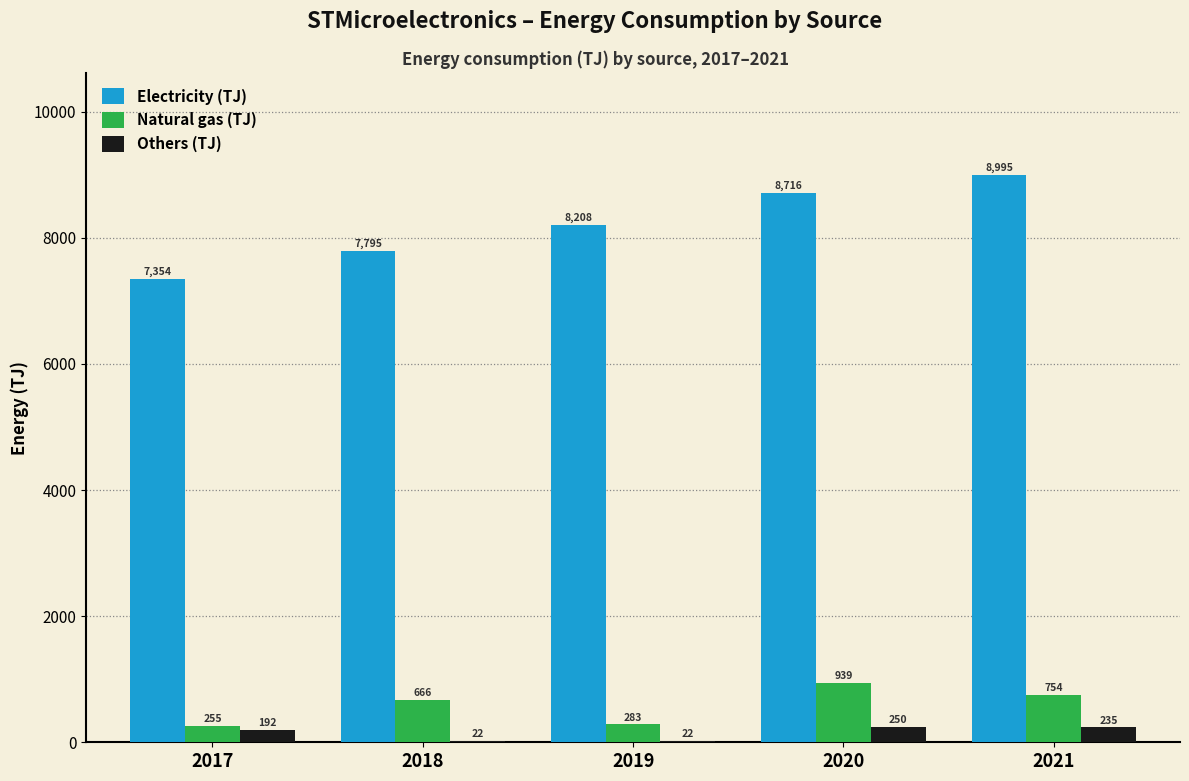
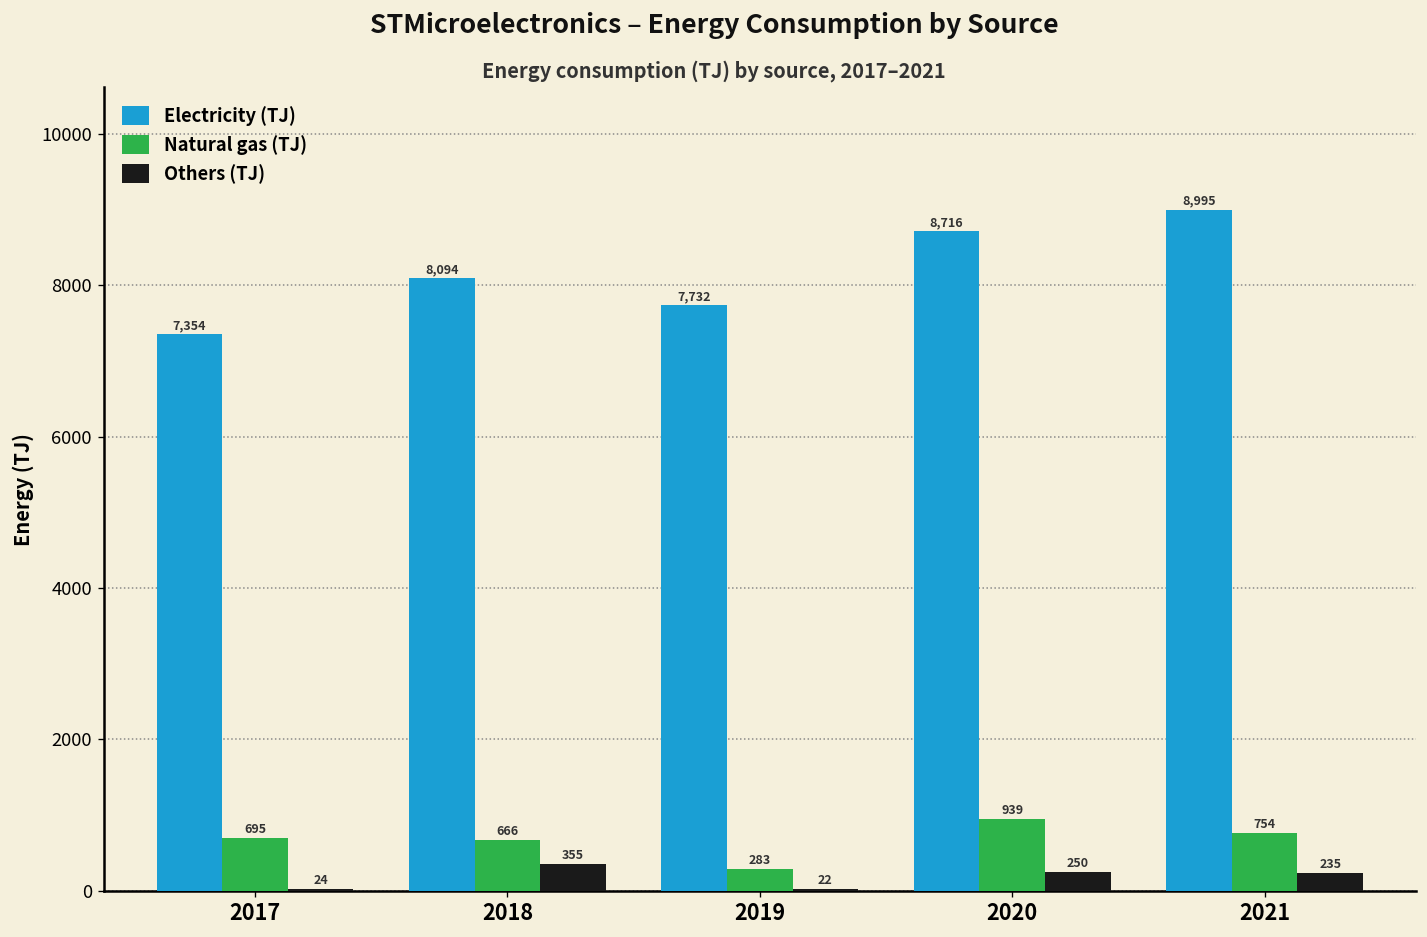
  {
    "Electricity (TJ)": {
      "2017": "7,354",
-     "2018": "7,795",
-     "2019": "8,208",
+     "2018": "8,094",
+     "2019": "7,732",
      "2020": "8,716",
      "2021": "8,995"
    },
    "Natural gas (TJ)": {
-     "2017": "255",
+     "2017": "695",
      "2018": "666",
      "2019": "283",
      "2020": "939",
      "2021": "754"
    },
    "Others (TJ)": {
-     "2017": "192",
-     "2018": "22",
+     "2017": "24",
+     "2018": "355",
      "2019": "22",
      "2020": "250",
      "2021": "235"
    }
  }
